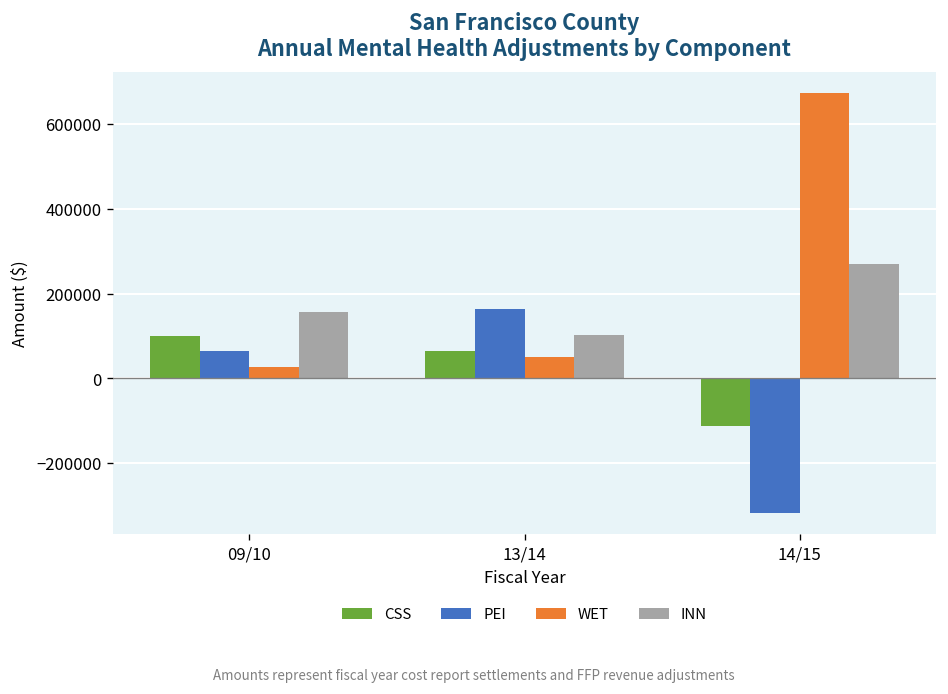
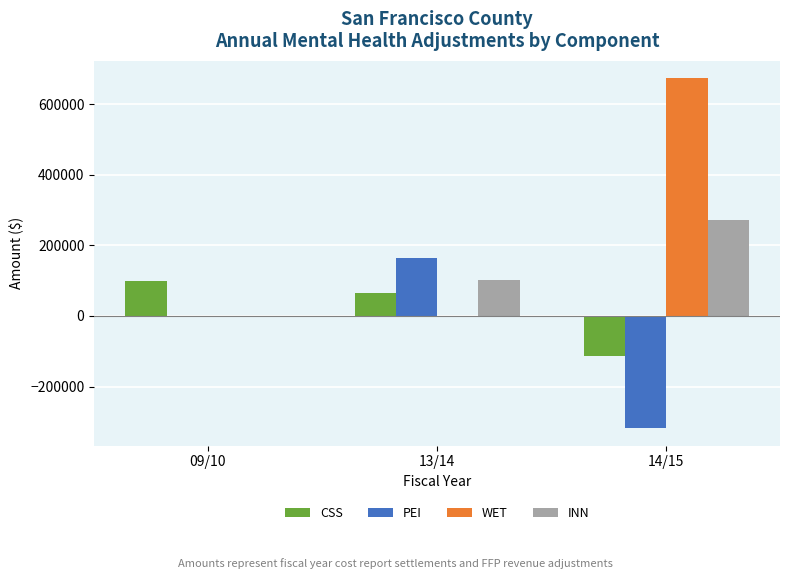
  {
    "CSS": {
      "09/10": 100000,
      "13/14": 70000,
      "14/15": -110000
    },
    "PEI": {
-     "09/10": 60000,
+     "09/10": 0,
      "13/14": 160000,
      "14/15": -320000
    },
    "WET": {
-     "09/10": 30000,
-     "13/14": 50000,
+     "09/10": 0,
+     "13/14": 0,
      "14/15": 670000
    },
    "INN": {
-     "09/10": 160000,
+     "09/10": 0,
      "13/14": 100000,
      "14/15": 270000
    }
  }
